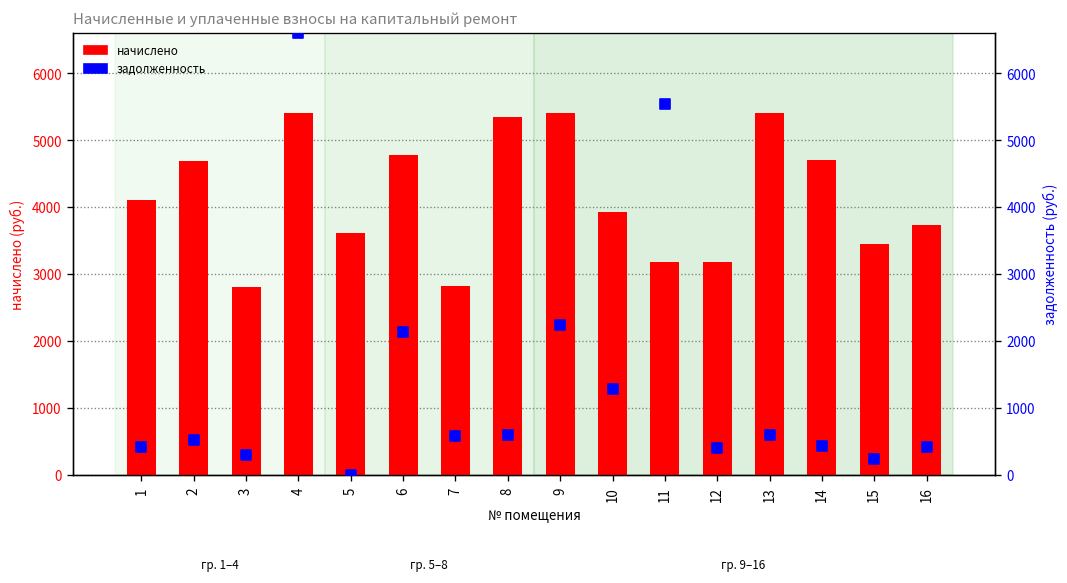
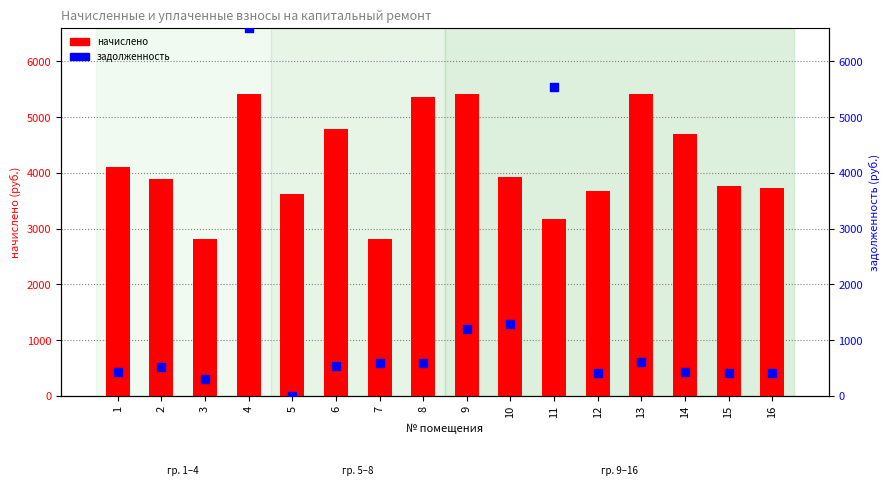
  {
    "начислено": {
      "1": 4100,
-     "2": 4700,
+     "2": 3900,
      "3": 2800,
      "4": 5400,
      "5": 3600,
      "6": 4800,
      "7": 2800,
      "8": 5400,
      "9": 5400,
      "10": 3900,
      "11": 3200,
-     "12": 3200,
+     "12": 3700,
      "13": 5400,
      "14": 4700,
-     "15": 3500,
+     "15": 3800,
      "16": 3700
    },
    "задолженность": {
-     "6": 2100,
-     "9": 2200,
-     "15": 200
+     "6": 500,
+     "9": 1200,
+     "15": 400
    }
  }
